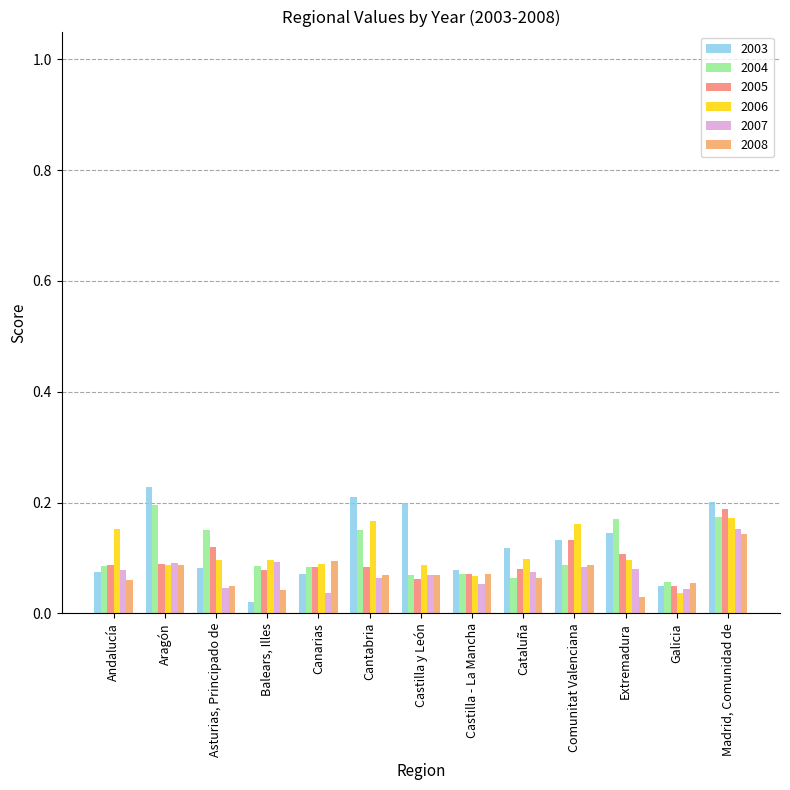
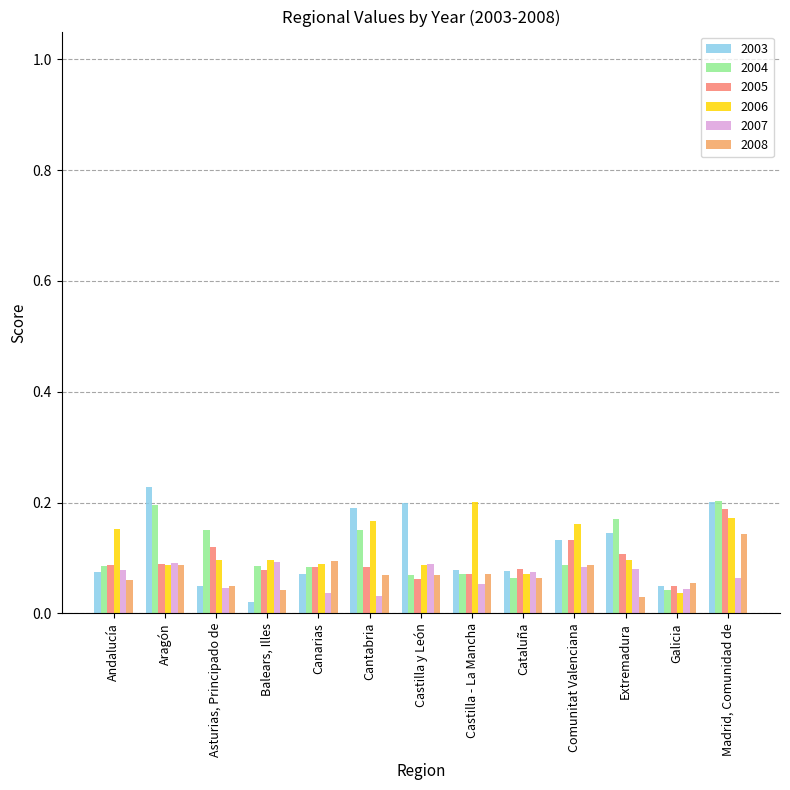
  {
    "2003": {
      "Andalucía": 0.07,
      "Aragón": 0.23,
-     "Asturias, Principado de": 0.08,
+     "Asturias, Principado de": 0.05,
      "Balears, Illes": 0.02,
      "Canarias": 0.07,
-     "Cantabria": 0.21,
+     "Cantabria": 0.19,
      "Castilla y León": 0.20,
      "Castilla - La Mancha": 0.08,
-     "Cataluña": 0.12,
+     "Cataluña": 0.08,
      "Comunitat Valenciana": 0.13,
      "Extremadura": 0.15,
      "Galicia": 0.05,
      "Madrid, Comunidad de": 0.20
    },
    "2004": {
      "Andalucía": 0.08,
      "Aragón": 0.20,
      "Asturias, Principado de": 0.15,
      "Balears, Illes": 0.09,
      "Canarias": 0.08,
      "Cantabria": 0.15,
      "Castilla y León": 0.07,
      "Castilla - La Mancha": 0.07,
      "Cataluña": 0.06,
      "Comunitat Valenciana": 0.09,
      "Extremadura": 0.17,
-     "Galicia": 0.06,
-     "Madrid, Comunidad de": 0.17
+     "Galicia": 0.04,
+     "Madrid, Comunidad de": 0.20
    },
    "2006": {
      "Andalucía": 0.15,
      "Aragón": 0.09,
      "Asturias, Principado de": 0.10,
      "Balears, Illes": 0.10,
      "Canarias": 0.09,
      "Cantabria": 0.17,
      "Castilla y León": 0.09,
-     "Castilla - La Mancha": 0.07,
-     "Cataluña": 0.10,
+     "Castilla - La Mancha": 0.20,
+     "Cataluña": 0.07,
      "Comunitat Valenciana": 0.16,
      "Extremadura": 0.10,
      "Galicia": 0.04,
      "Madrid, Comunidad de": 0.17
    },
    "2007": {
      "Andalucía": 0.08,
      "Aragón": 0.09,
      "Asturias, Principado de": 0.05,
      "Balears, Illes": 0.09,
      "Canarias": 0.04,
-     "Cantabria": 0.06,
-     "Castilla y León": 0.07,
+     "Cantabria": 0.03,
+     "Castilla y León": 0.09,
      "Castilla - La Mancha": 0.05,
      "Cataluña": 0.07,
      "Comunitat Valenciana": 0.08,
      "Extremadura": 0.08,
      "Galicia": 0.04,
-     "Madrid, Comunidad de": 0.15
+     "Madrid, Comunidad de": 0.06
    }
  }
